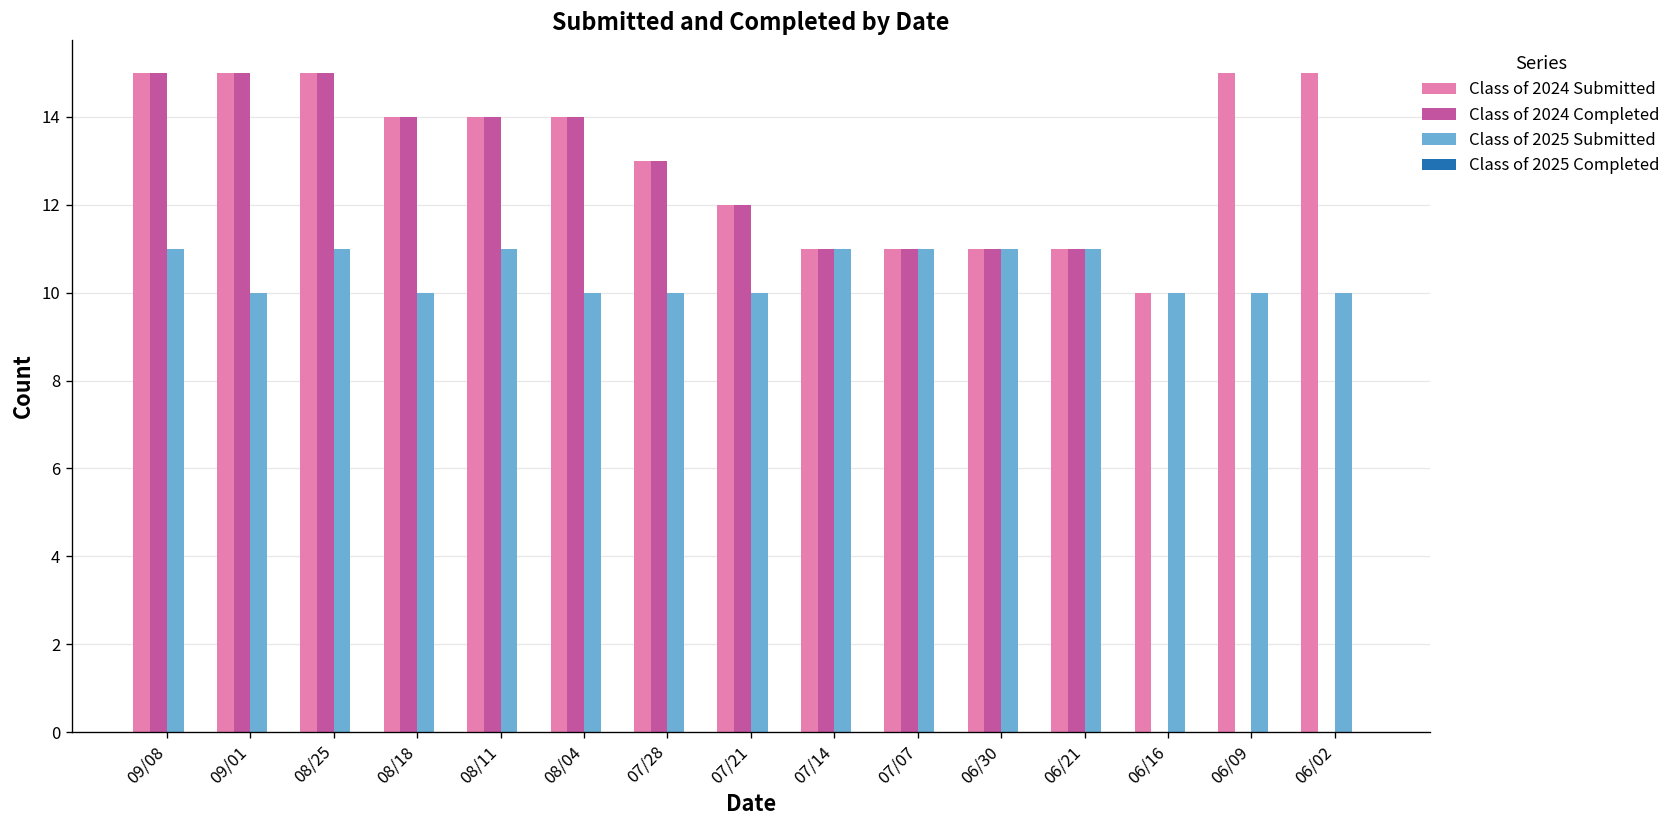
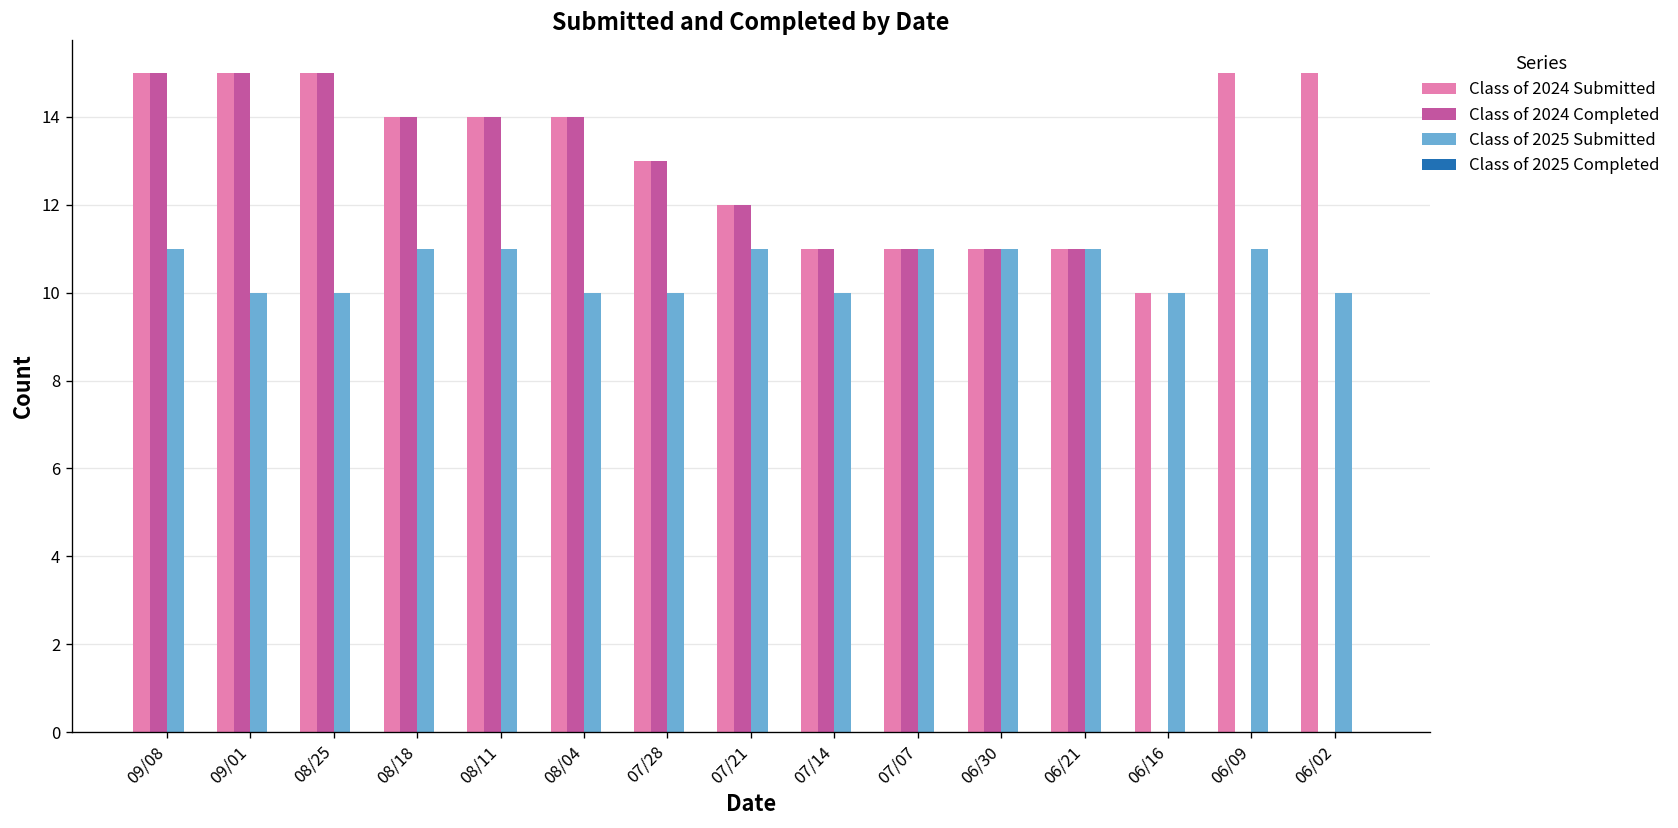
  {
    "Class of 2025 Submitted": {
      "09/08": 11,
      "09/01": 10,
-     "08/25": 11,
-     "08/18": 10,
+     "08/25": 10,
+     "08/18": 11,
      "08/11": 11,
      "08/04": 10,
      "07/28": 10,
-     "07/21": 10,
-     "07/14": 11,
+     "07/21": 11,
+     "07/14": 10,
      "07/07": 11,
      "06/30": 11,
      "06/21": 11,
      "06/16": 10,
-     "06/09": 10,
+     "06/09": 11,
      "06/02": 10
    },
    "Class of 2025 Completed": {
      "09/08": 0,
      "09/01": 0,
      "08/25": 0,
      "08/18": 0,
      "08/11": 0,
      "08/04": 0,
      "07/28": 0,
      "07/21": 0,
      "07/14": 0,
      "07/07": 0,
      "06/30": 0,
      "06/21": 0,
      "06/16": 0,
      "06/09": 0,
      "06/02": 0
    }
  }
